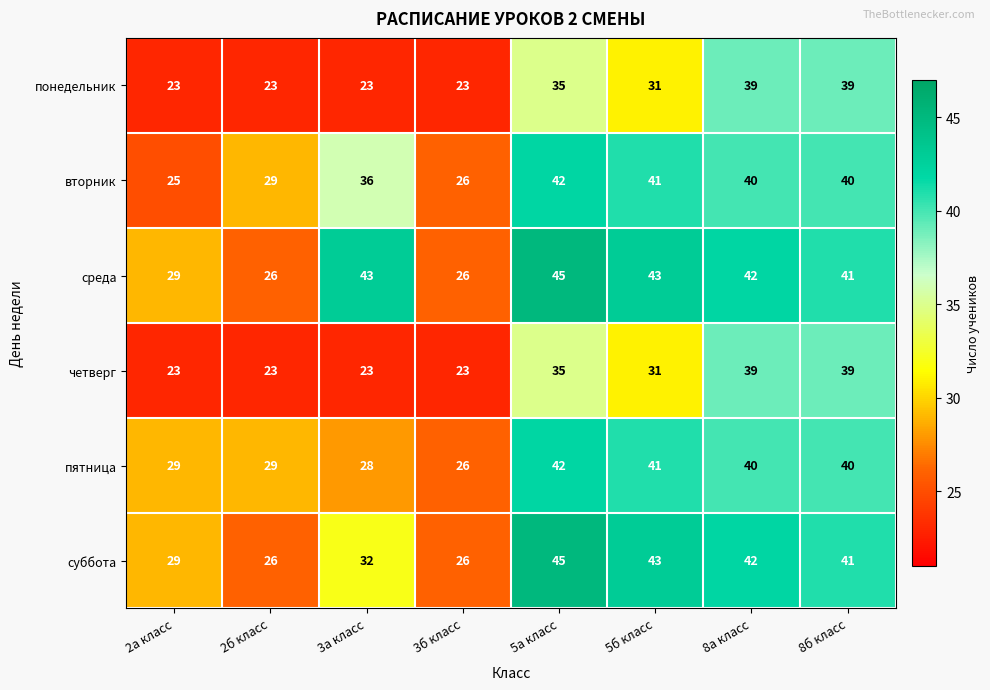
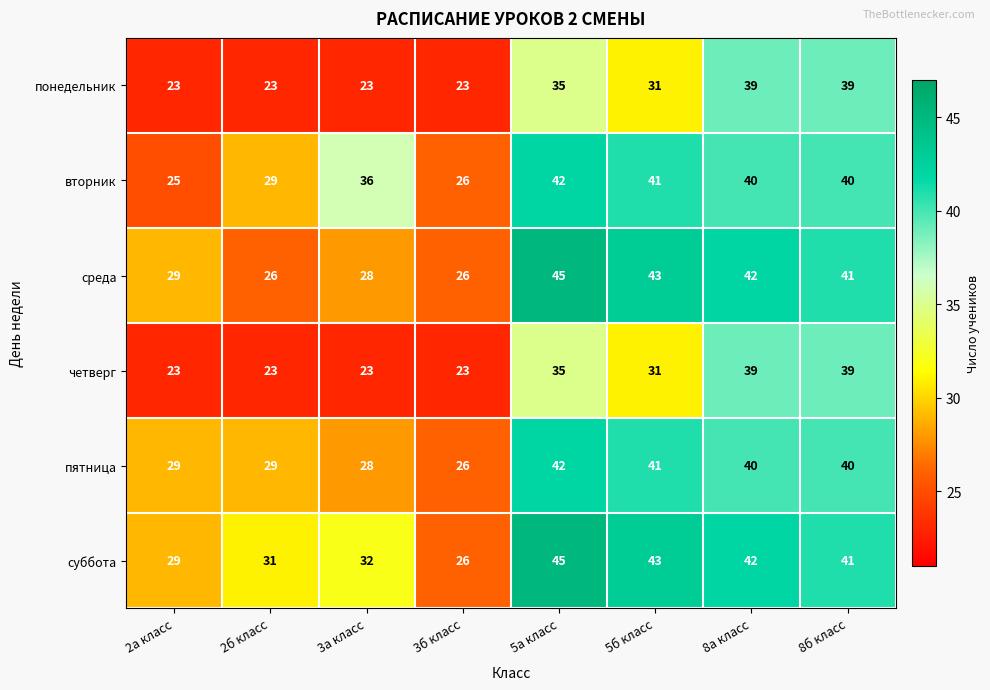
  {
    "понедельник": {
      "2а класс": 23,
      "2б класс": 23,
      "3а класс": 23,
      "3б класс": 23,
      "5а класс": 35,
      "5б класс": 31,
      "8а класс": 39,
      "8б класс": 39
    },
    "вторник": {
      "2а класс": 25,
      "2б класс": 29,
      "3а класс": 36,
      "3б класс": 26,
      "5а класс": 42,
      "5б класс": 41,
      "8а класс": 40,
      "8б класс": 40
    },
    "среда": {
      "2а класс": 29,
      "2б класс": 26,
-     "3а класс": 43,
+     "3а класс": 28,
      "3б класс": 26,
      "5а класс": 45,
      "5б класс": 43,
      "8а класс": 42,
      "8б класс": 41
    },
    "четверг": {
      "2а класс": 23,
      "2б класс": 23,
      "3а класс": 23,
      "3б класс": 23,
      "5а класс": 35,
      "5б класс": 31,
      "8а класс": 39,
      "8б класс": 39
    },
    "пятница": {
      "2а класс": 29,
      "2б класс": 29,
      "3а класс": 28,
      "3б класс": 26,
      "5а класс": 42,
      "5б класс": 41,
      "8а класс": 40,
      "8б класс": 40
    },
    "суббота": {
      "2а класс": 29,
-     "2б класс": 26,
+     "2б класс": 31,
      "3а класс": 32,
      "3б класс": 26,
      "5а класс": 45,
      "5б класс": 43,
      "8а класс": 42,
      "8б класс": 41
    }
  }
